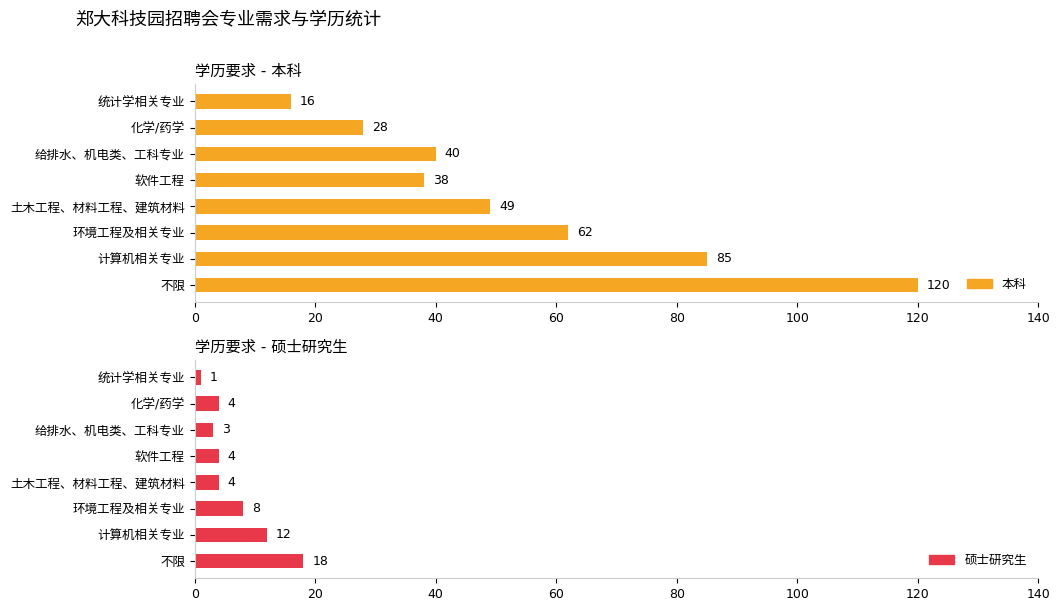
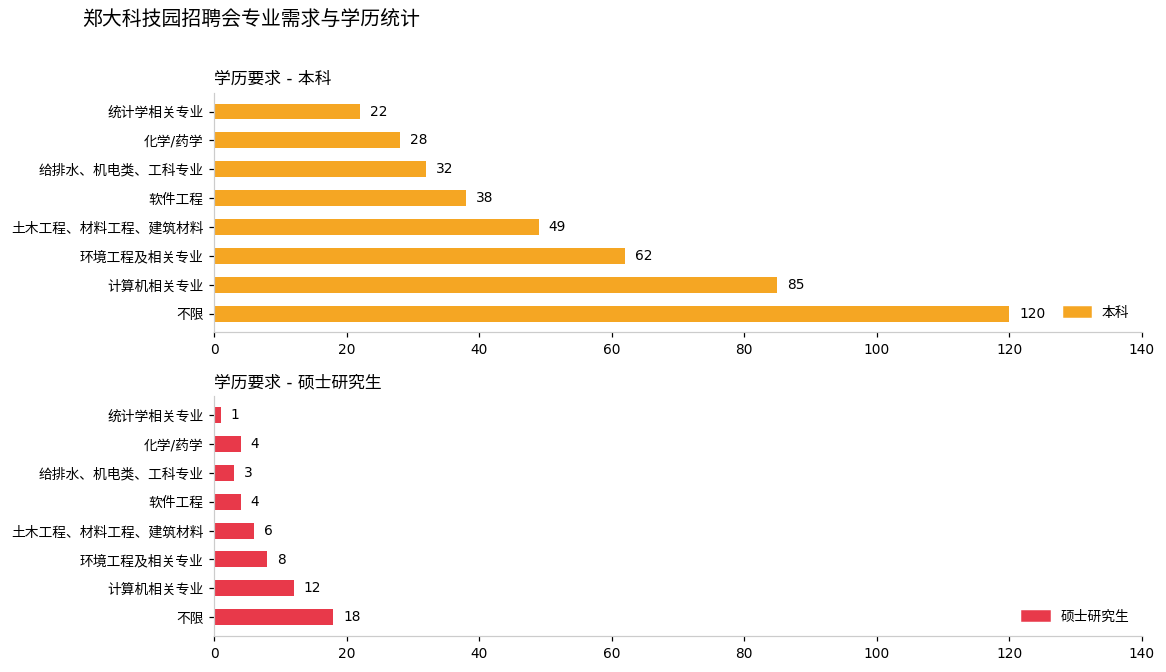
  {
    "学历要求 - 本科": {
-     "统计学相关专业": 16,
+     "统计学相关专业": 22,
      "化学/药学": 28,
-     "给排水、机电类、工科专业": 40,
+     "给排水、机电类、工科专业": 32,
      "软件工程": 38,
      "土木工程、材料工程、建筑材料": 49,
      "环境工程及相关专业": 62,
      "计算机相关专业": 85,
      "不限": 120
    },
    "学历要求 - 硕士研究生": {
      "统计学相关专业": 1,
      "化学/药学": 4,
      "给排水、机电类、工科专业": 3,
      "软件工程": 4,
-     "土木工程、材料工程、建筑材料": 4,
+     "土木工程、材料工程、建筑材料": 6,
      "环境工程及相关专业": 8,
      "计算机相关专业": 12,
      "不限": 18
    }
  }
